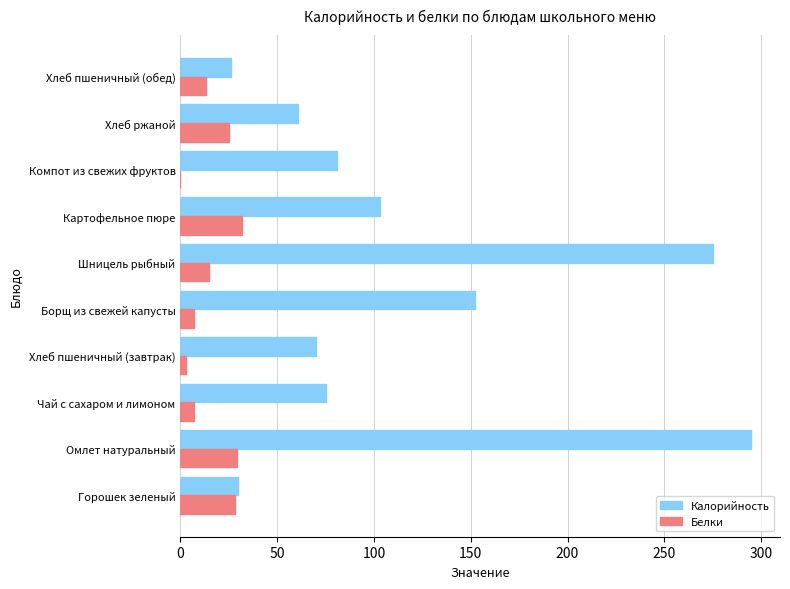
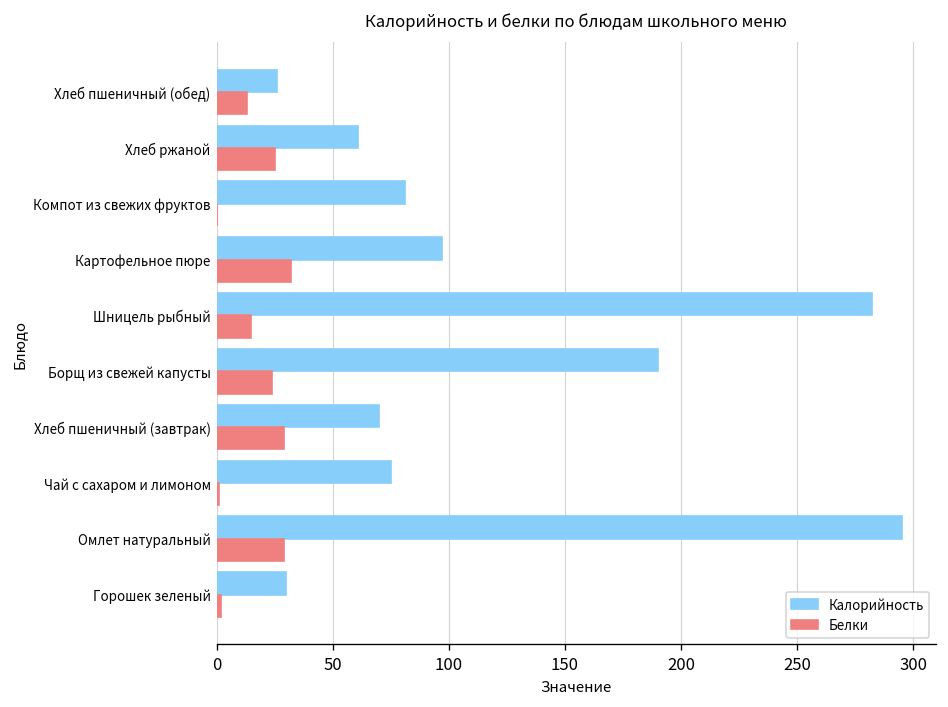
  {
    "Калорийность": {
      "Хлеб пшеничный (обед)": 26,
      "Хлеб ржаной": 61,
      "Компот из свежих фруктов": 81,
-     "Картофельное пюре": 103,
-     "Шницель рыбный": 275,
-     "Борщ из свежей капусты": 152,
+     "Картофельное пюре": 97,
+     "Шницель рыбный": 282,
+     "Борщ из свежей капусты": 190,
      "Хлеб пшеничный (завтрак)": 70,
      "Чай с сахаром и лимоном": 75,
      "Омлет натуральный": 295,
      "Горошек зеленый": 30
    },
    "Белки": {
      "Хлеб пшеничный (обед)": 13,
      "Хлеб ржаной": 25,
      "Компот из свежих фруктов": 0,
      "Картофельное пюре": 32,
      "Шницель рыбный": 15,
-     "Борщ из свежей капусты": 7,
-     "Хлеб пшеничный (завтрак)": 3,
-     "Чай с сахаром и лимоном": 7,
+     "Борщ из свежей капусты": 24,
+     "Хлеб пшеничный (завтрак)": 29,
+     "Чай с сахаром и лимоном": 1,
      "Омлет натуральный": 29,
-     "Горошек зеленый": 28
+     "Горошек зеленый": 2
    }
  }
